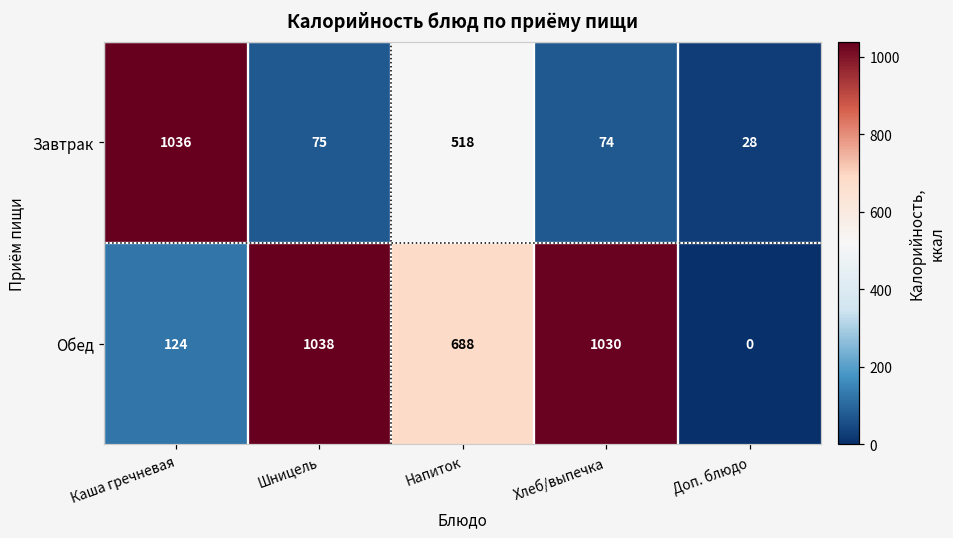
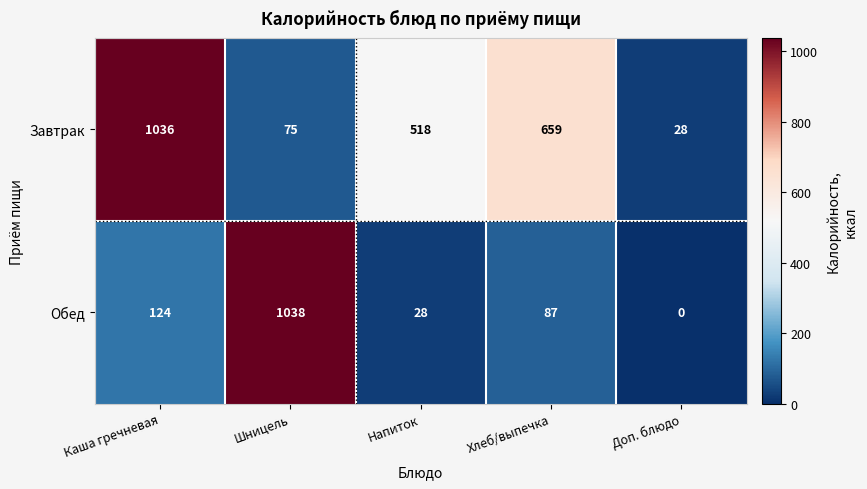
  {
    "Завтрак": {
      "Каша гречневая": 1036,
      "Шницель": 75,
      "Напиток": 518,
-     "Хлеб/выпечка": 74,
+     "Хлеб/выпечка": 659,
      "Доп. блюдо": 28
    },
    "Обед": {
      "Каша гречневая": 124,
      "Шницель": 1038,
-     "Напиток": 688,
-     "Хлеб/выпечка": 1030,
+     "Напиток": 28,
+     "Хлеб/выпечка": 87,
      "Доп. блюдо": 0
    }
  }
